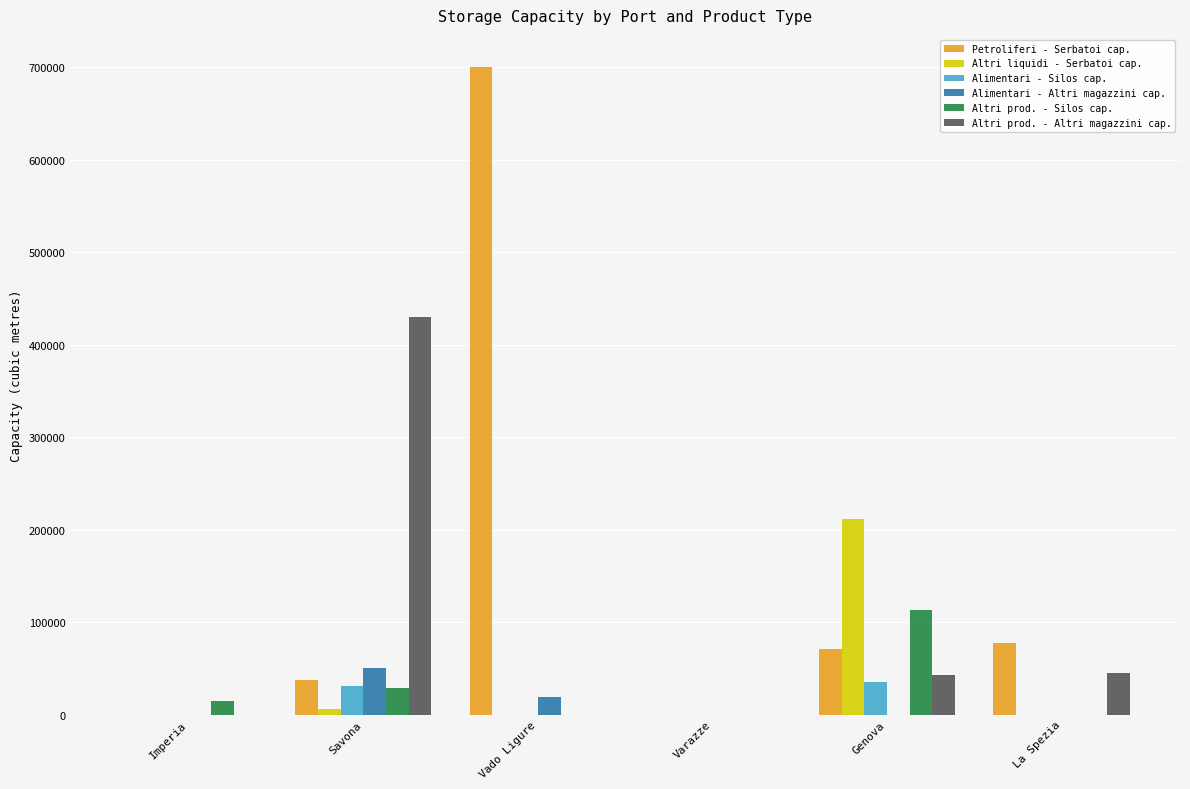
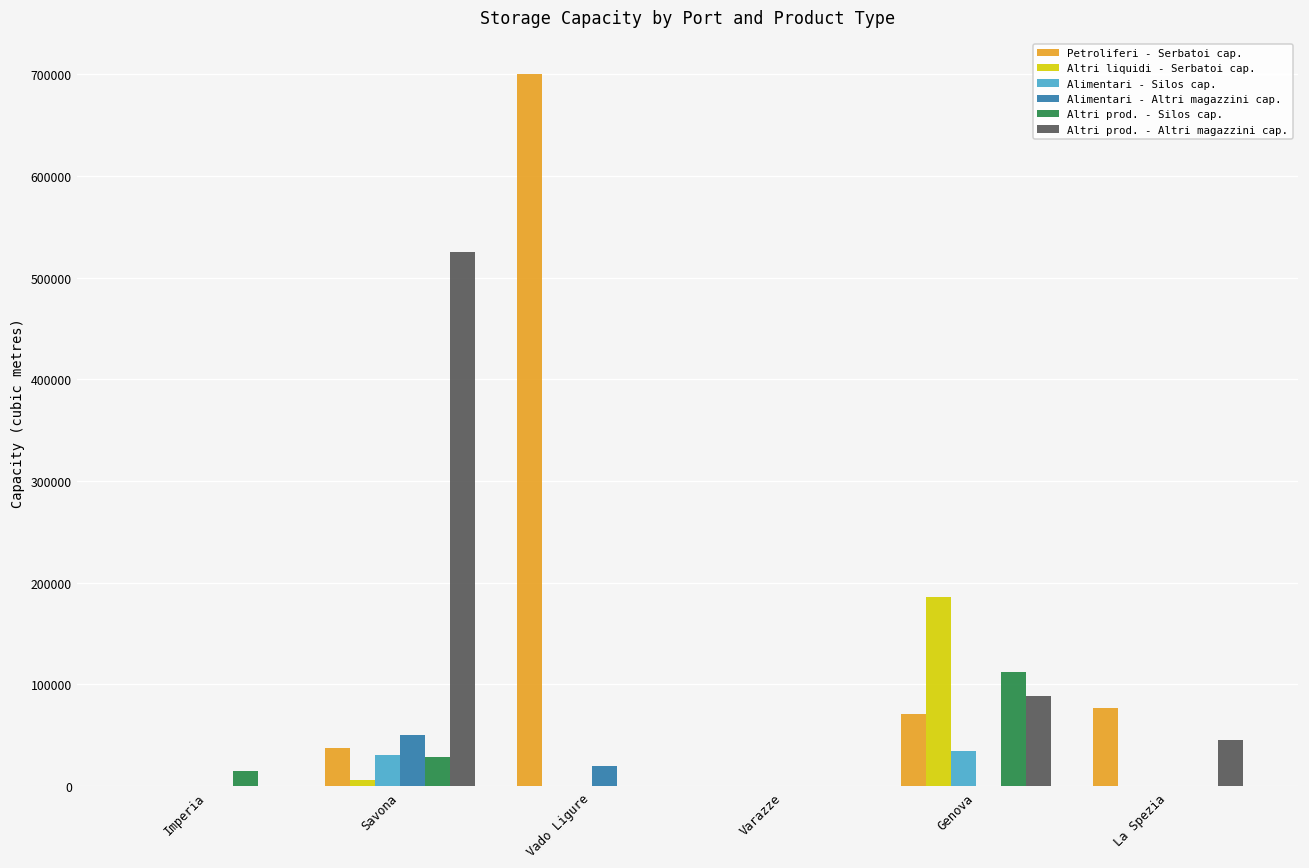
  {
    "Petroliferi - Serbatoi cap.": {
      "Imperia": 0,
      "Savona": 40000,
      "Vado Ligure": 700000,
      "Varazze": 0,
      "Genova": 70000,
      "La Spezia": 80000
    },
    "Altri liquidi - Serbatoi cap.": {
      "Imperia": 0,
      "Savona": 10000,
      "Vado Ligure": 0,
      "Varazze": 0,
-     "Genova": 210000,
+     "Genova": 190000,
      "La Spezia": 0
    },
    "Alimentari - Silos cap.": {
      "Imperia": 0,
      "Savona": 30000,
      "Vado Ligure": 0,
      "Varazze": 0,
      "Genova": 40000,
      "La Spezia": 0
    },
    "Alimentari - Altri magazzini cap.": {
      "Imperia": 0,
      "Savona": 50000,
      "Vado Ligure": 20000,
      "Varazze": 0,
      "Genova": 0,
      "La Spezia": 0
    },
    "Altri prod. - Silos cap.": {
      "Imperia": 10000,
      "Savona": 30000,
      "Vado Ligure": 0,
      "Varazze": 0,
      "Genova": 110000,
      "La Spezia": 0
    },
    "Altri prod. - Altri magazzini cap.": {
      "Imperia": 0,
-     "Savona": 430000,
+     "Savona": 530000,
      "Vado Ligure": 0,
      "Varazze": 0,
-     "Genova": 40000,
+     "Genova": 90000,
      "La Spezia": 50000
    }
  }
